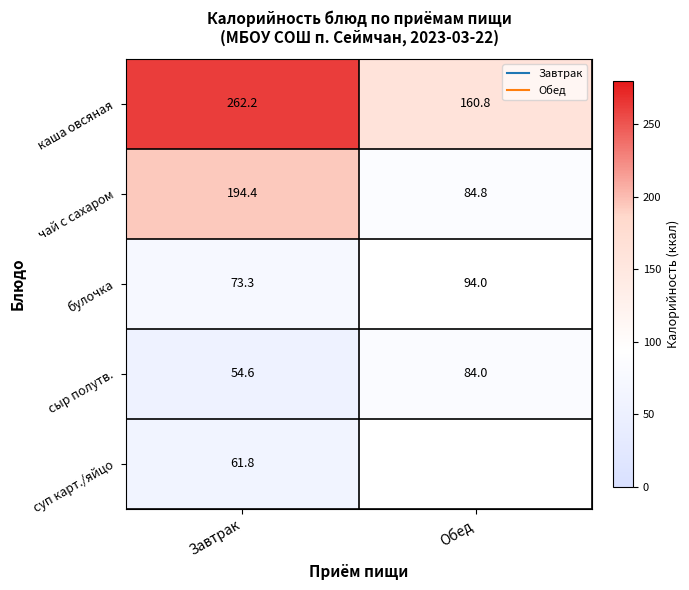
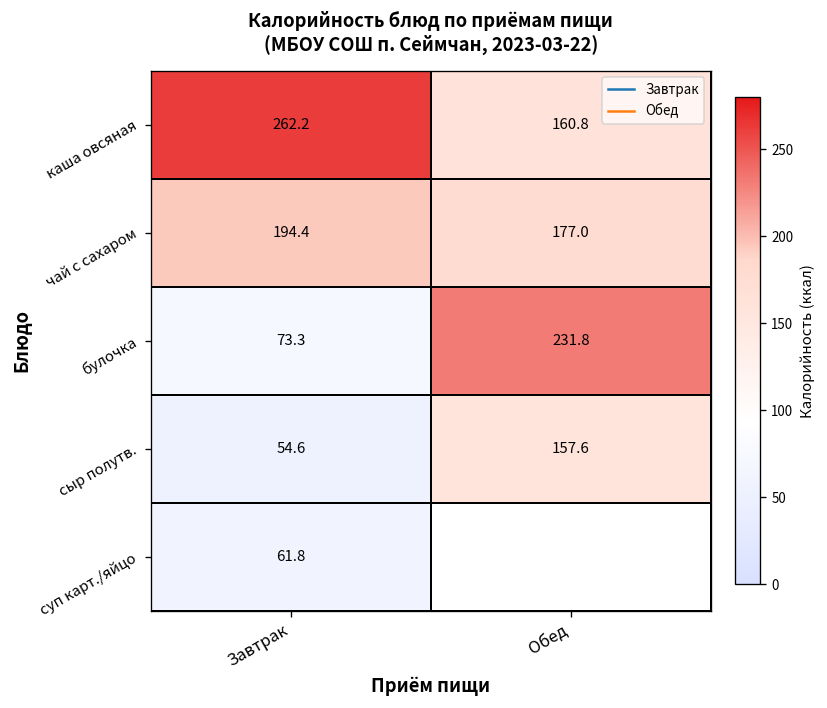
  {
    "каша овсяная": {
      "Завтрак": 262.2,
      "Обед": 160.8
    },
    "чай с сахаром": {
      "Завтрак": 194.4,
-     "Обед": 84.8
+     "Обед": 177.0
    },
    "булочка": {
      "Завтрак": 73.3,
-     "Обед": 94.0
+     "Обед": 231.8
    },
    "сыр полутв.": {
      "Завтрак": 54.6,
-     "Обед": 84.0
+     "Обед": 157.6
    },
    "суп карт./яйцо": {
      "Завтрак": 61.8
    }
  }
